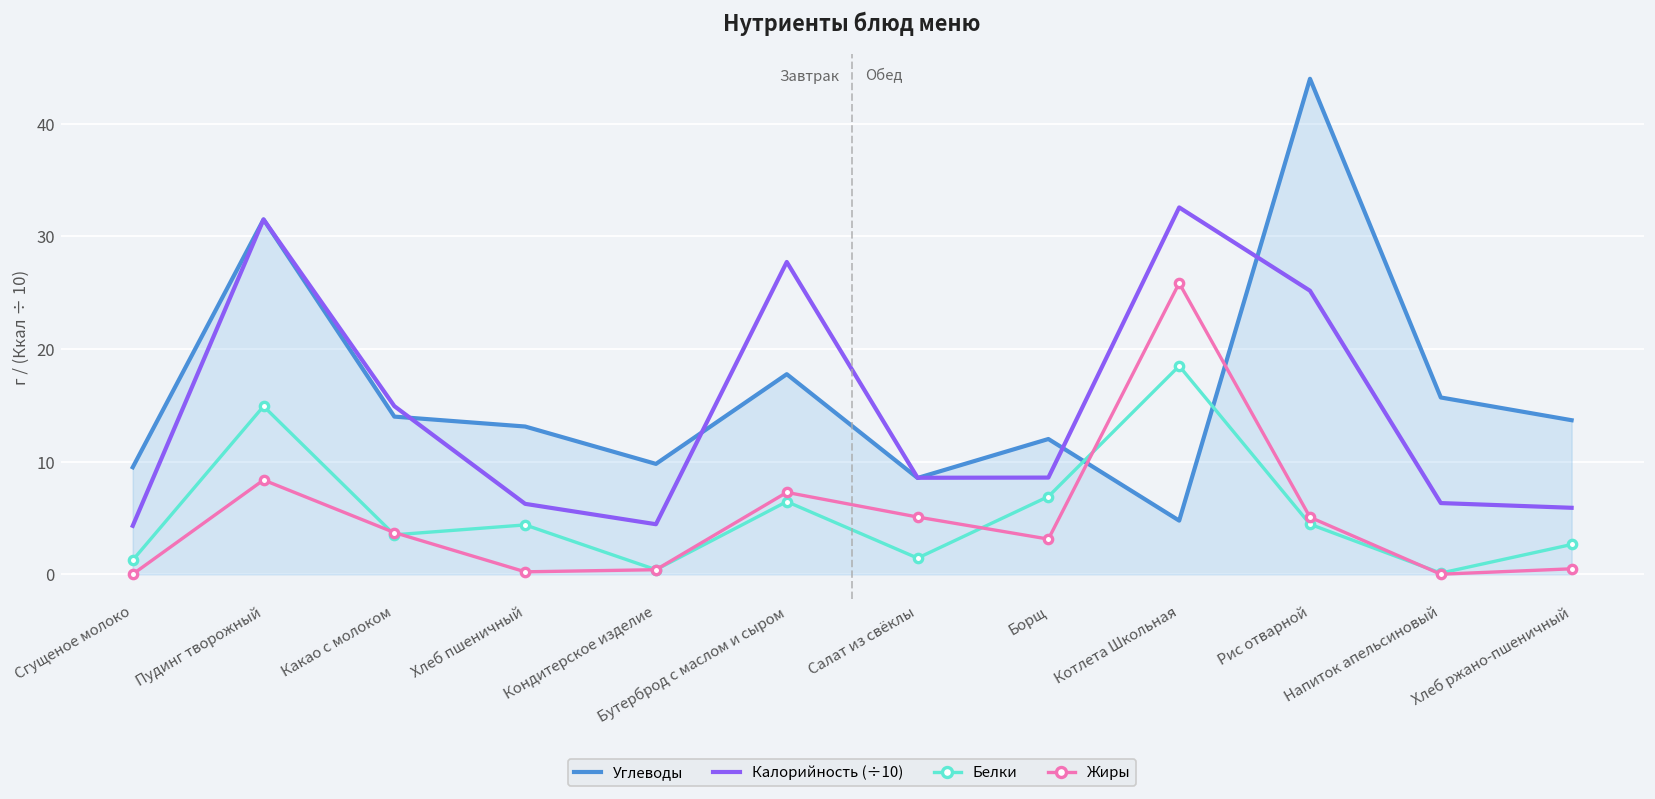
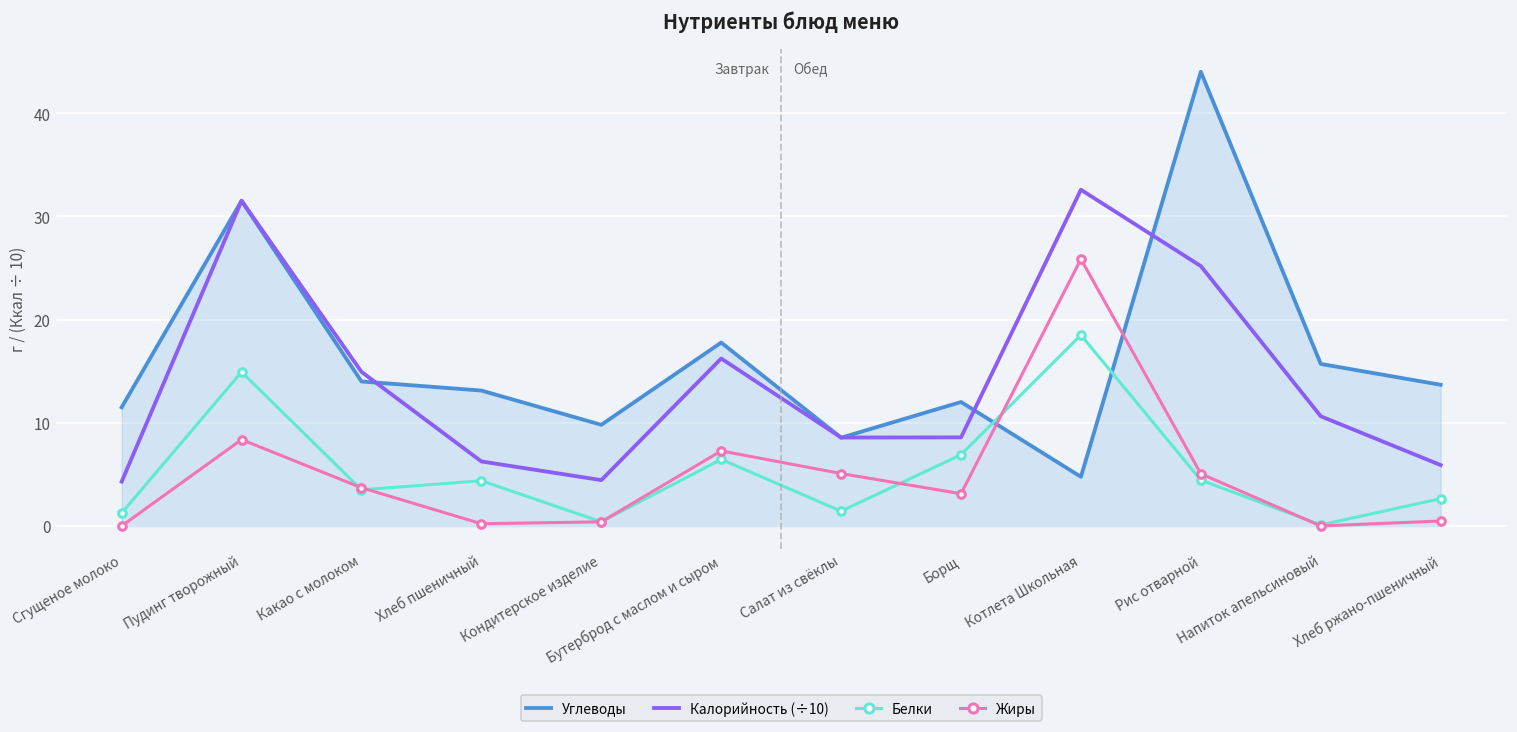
  {
    "Углеводы": {
-     "Сгущеное молоко": 10,
+     "Сгущеное молоко": 12,
      "Какао с молоком": 14,
      "Хлеб пшеничный": 13,
      "Кондитерское изделие": 10,
      "Бутерброд с маслом и сыром": 18,
      "Борщ": 12,
      "Котлета Школьная": 5,
      "Рис отварной": 44,
      "Напиток апельсиновый": 16,
      "Хлеб ржано-пшеничный": 14
    },
    "Калорийность (÷10)": {
      "Сгущеное молоко": 4,
      "Какао с молоком": 15,
      "Хлеб пшеничный": 6,
      "Кондитерское изделие": 4,
-     "Бутерброд с маслом и сыром": 28,
+     "Бутерброд с маслом и сыром": 16,
      "Борщ": 9,
      "Котлета Школьная": 33,
      "Рис отварной": 25,
-     "Напиток апельсиновый": 6,
+     "Напиток апельсиновый": 11,
      "Хлеб ржано-пшеничный": 6
    },
    "Белки": {
      "Сгущеное молоко": 1,
      "Пудинг творожный": 15,
      "Хлеб пшеничный": 4,
      "Бутерброд с маслом и сыром": 6,
      "Салат из свёклы": 1,
      "Борщ": 7,
      "Котлета Школьная": 19,
      "Рис отварной": 4,
      "Хлеб ржано-пшеничный": 3
    },
    "Жиры": {
      "Сгущеное молоко": 0,
      "Пудинг творожный": 8,
      "Хлеб пшеничный": 0,
      "Бутерброд с маслом и сыром": 7,
      "Салат из свёклы": 5,
      "Борщ": 3,
      "Котлета Школьная": 26,
      "Рис отварной": 5,
      "Хлеб ржано-пшеничный": 0
    }
  }
